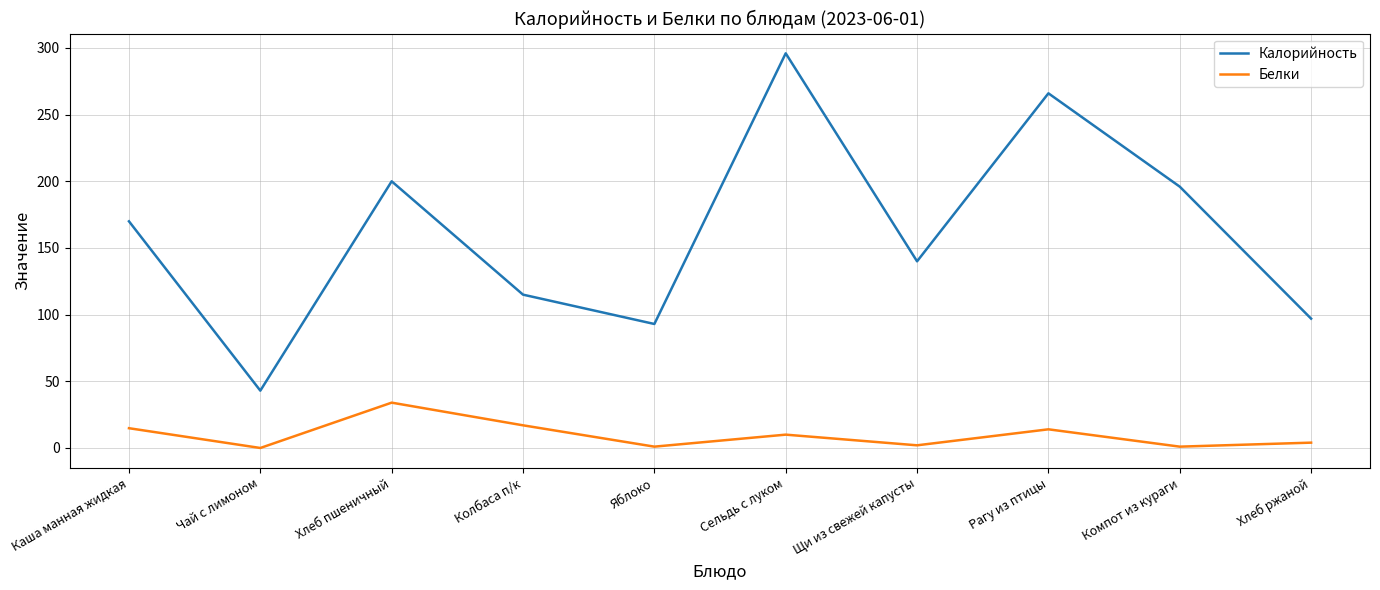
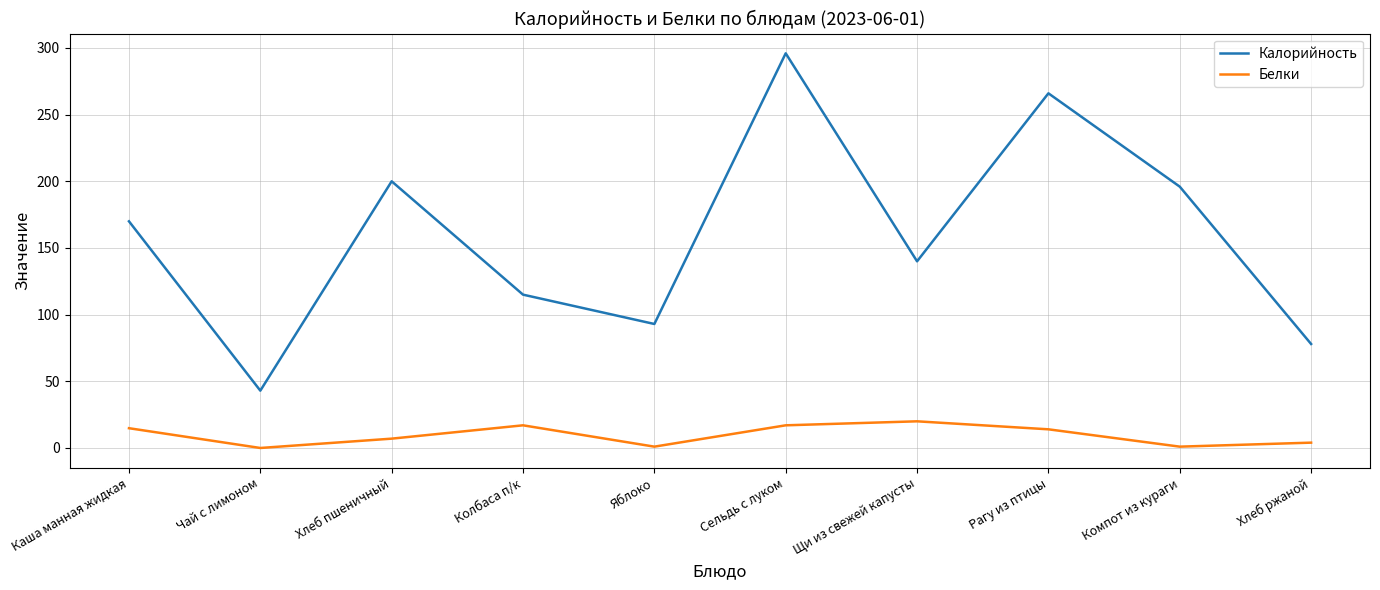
  {
    "Калорийность": {
      "Каша манная жидкая": 170,
      "Чай с лимоном": 43,
      "Хлеб пшеничный": 200,
      "Колбаса п/к": 115,
      "Яблоко": 93,
      "Сельдь с луком": 296,
      "Щи из свежей капусты": 140,
      "Рагу из птицы": 266,
      "Компот из кураги": 196,
-     "Хлеб ржаной": 97
+     "Хлеб ржаной": 78
    },
    "Белки": {
      "Каша манная жидкая": 15,
      "Чай с лимоном": 0,
-     "Хлеб пшеничный": 34,
+     "Хлеб пшеничный": 7,
      "Колбаса п/к": 17,
      "Яблоко": 1,
-     "Сельдь с луком": 10,
-     "Щи из свежей капусты": 2,
+     "Сельдь с луком": 17,
+     "Щи из свежей капусты": 20,
      "Рагу из птицы": 14,
      "Компот из кураги": 1,
      "Хлеб ржаной": 4
    }
  }
